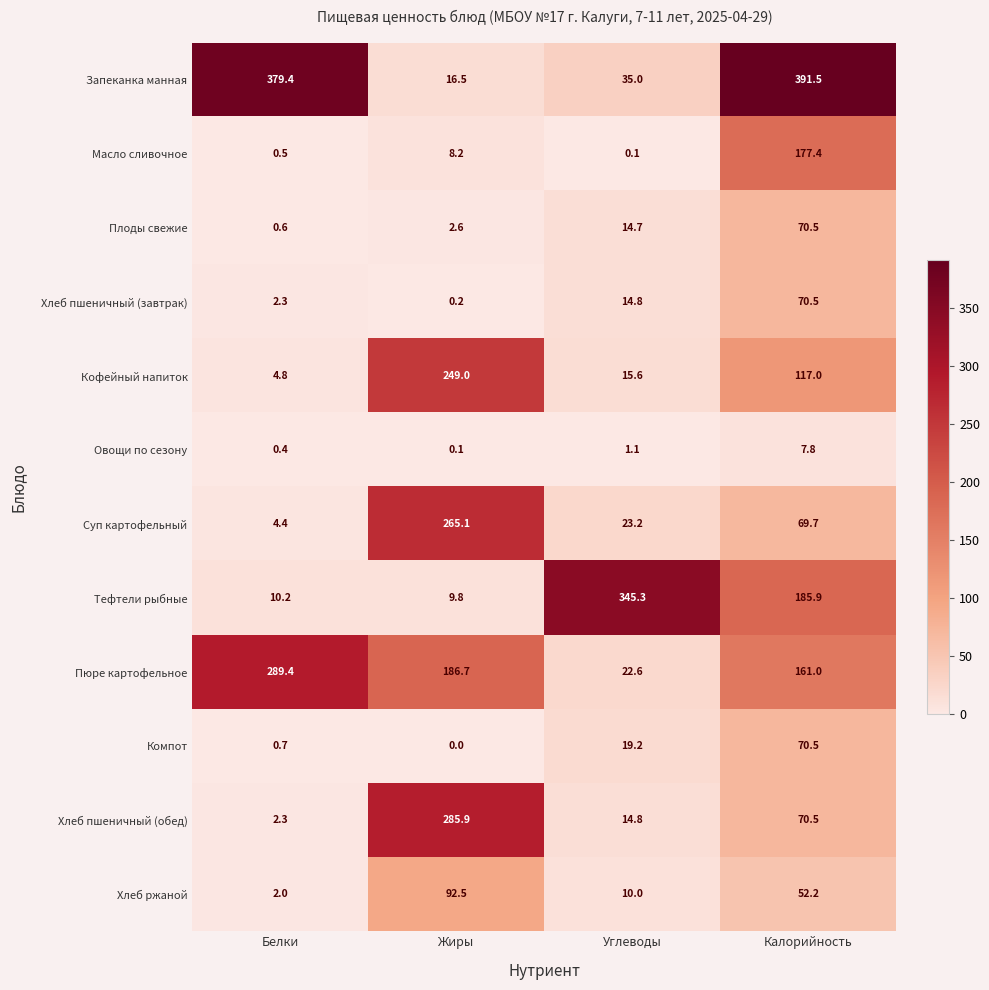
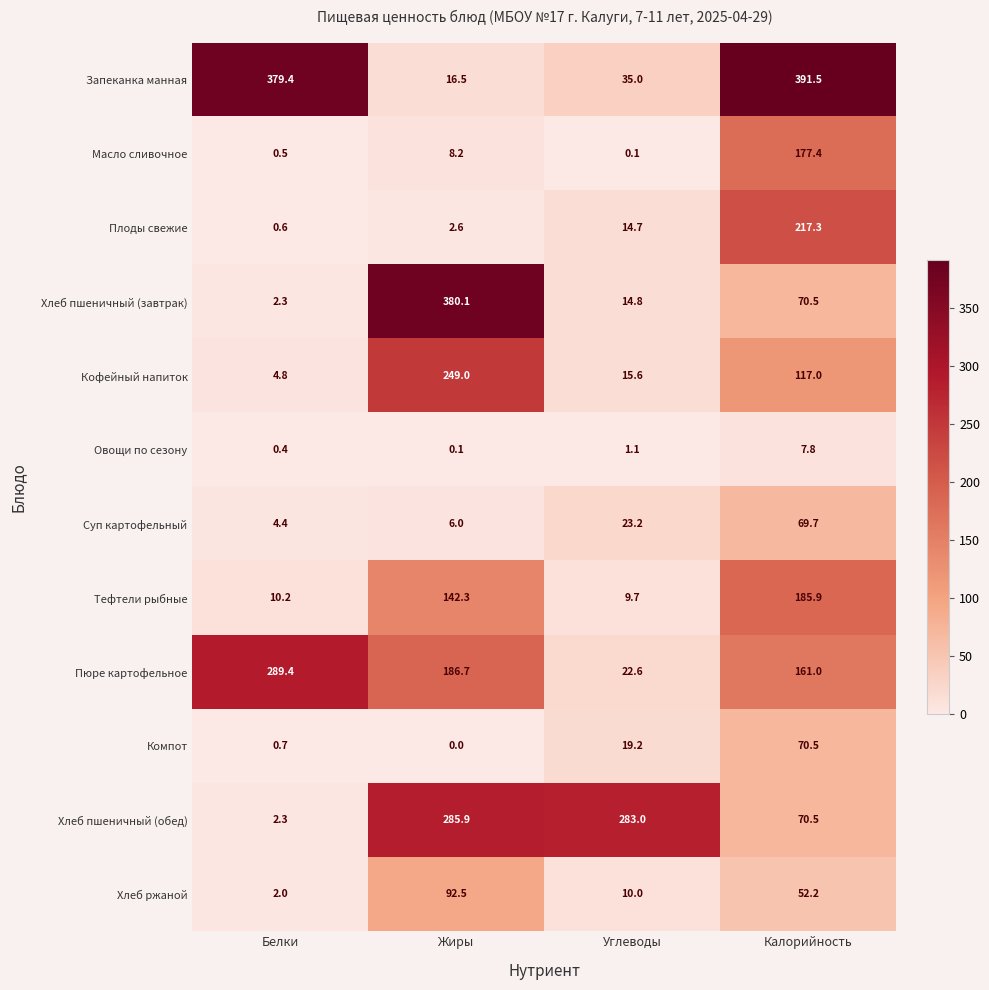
  {
    "Запеканка манная": {
      "Белки": 379.4,
      "Жиры": 16.5,
      "Углеводы": 35.0,
      "Калорийность": 391.5
    },
    "Масло сливочное": {
      "Белки": 0.5,
      "Жиры": 8.2,
      "Углеводы": 0.1,
      "Калорийность": 177.4
    },
    "Плоды свежие": {
      "Белки": 0.6,
      "Жиры": 2.6,
      "Углеводы": 14.7,
-     "Калорийность": 70.5
+     "Калорийность": 217.3
    },
    "Хлеб пшеничный (завтрак)": {
      "Белки": 2.3,
-     "Жиры": 0.2,
+     "Жиры": 380.1,
      "Углеводы": 14.8,
      "Калорийность": 70.5
    },
    "Кофейный напиток": {
      "Белки": 4.8,
      "Жиры": 249.0,
      "Углеводы": 15.6,
      "Калорийность": 117.0
    },
    "Овощи по сезону": {
      "Белки": 0.4,
      "Жиры": 0.1,
      "Углеводы": 1.1,
      "Калорийность": 7.8
    },
    "Суп картофельный": {
      "Белки": 4.4,
-     "Жиры": 265.1,
+     "Жиры": 6.0,
      "Углеводы": 23.2,
      "Калорийность": 69.7
    },
    "Тефтели рыбные": {
      "Белки": 10.2,
-     "Жиры": 9.8,
-     "Углеводы": 345.3,
+     "Жиры": 142.3,
+     "Углеводы": 9.7,
      "Калорийность": 185.9
    },
    "Пюре картофельное": {
      "Белки": 289.4,
      "Жиры": 186.7,
      "Углеводы": 22.6,
      "Калорийность": 161.0
    },
    "Компот": {
      "Белки": 0.7,
      "Жиры": 0.0,
      "Углеводы": 19.2,
      "Калорийность": 70.5
    },
    "Хлеб пшеничный (обед)": {
      "Белки": 2.3,
      "Жиры": 285.9,
-     "Углеводы": 14.8,
+     "Углеводы": 283.0,
      "Калорийность": 70.5
    },
    "Хлеб ржаной": {
      "Белки": 2.0,
      "Жиры": 92.5,
      "Углеводы": 10.0,
      "Калорийность": 52.2
    }
  }
